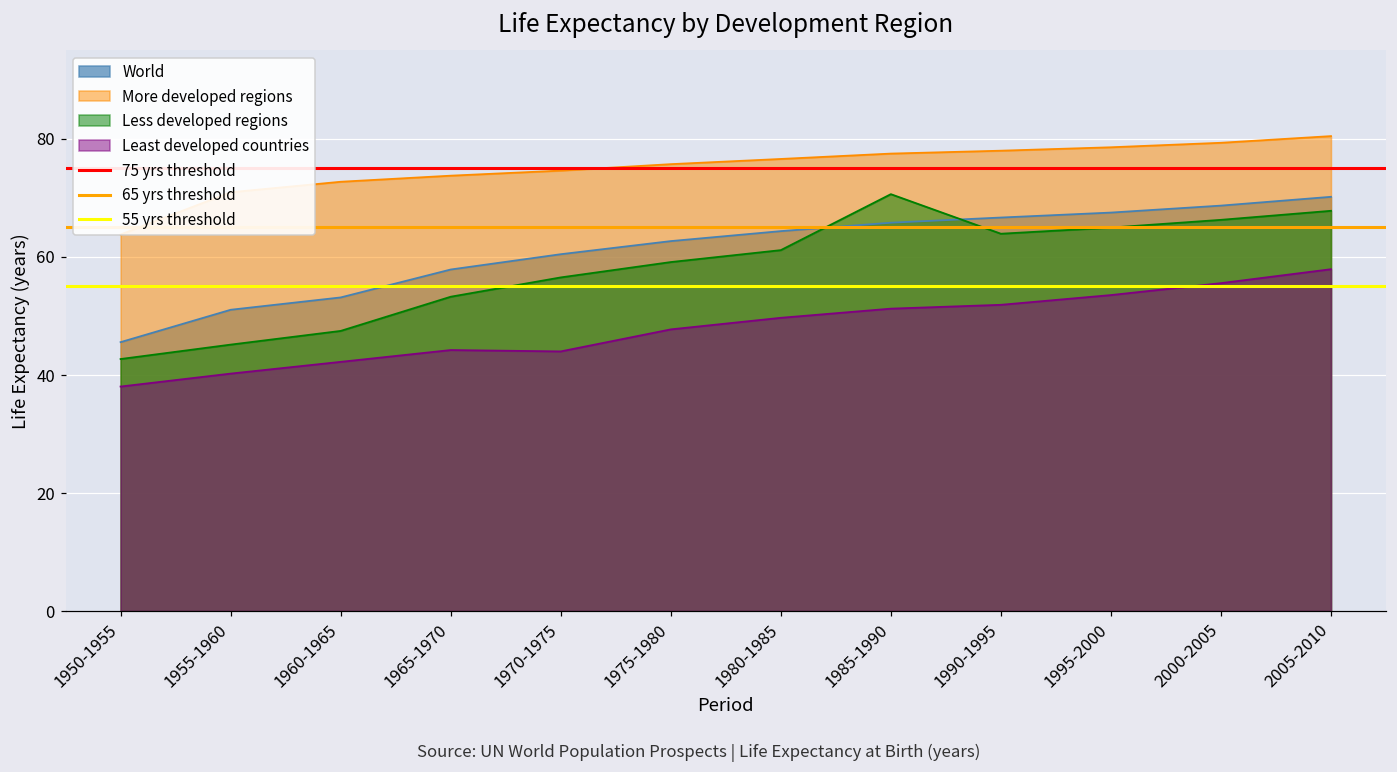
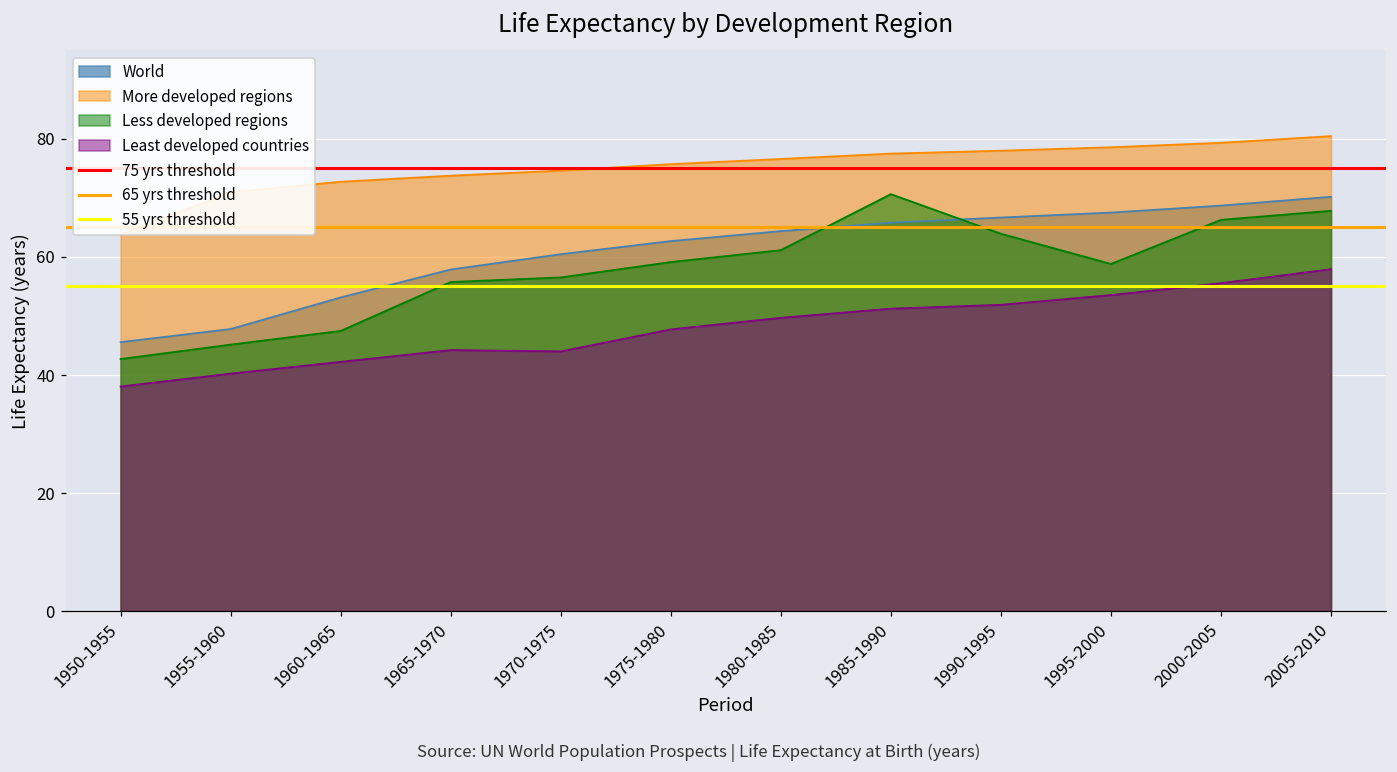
  {
    "World": {
      "1950-1955": 46,
-     "1955-1960": 51,
+     "1955-1960": 48,
      "1960-1965": 53,
      "1965-1970": 58,
      "1970-1975": 60,
      "1975-1980": 63,
      "1980-1985": 64,
      "1985-1990": 66,
      "1990-1995": 67,
      "1995-2000": 67,
      "2000-2005": 69,
      "2005-2010": 70
    },
    "More developed regions": {
      "1950-1955": 64,
      "1960-1965": 73,
      "1965-1970": 74,
      "1970-1975": 75,
      "1975-1980": 76,
      "1980-1985": 77,
      "1985-1990": 77,
      "1990-1995": 78,
      "1995-2000": 79,
      "2000-2005": 79,
      "2005-2010": 80
    },
    "Less developed regions": {
      "1950-1955": 43,
      "1955-1960": 45,
      "1960-1965": 47,
-     "1965-1970": 53,
+     "1965-1970": 56,
      "1970-1975": 56,
      "1975-1980": 59,
      "1980-1985": 61,
      "1985-1990": 71,
      "1990-1995": 64,
-     "1995-2000": 65,
+     "1995-2000": 59,
      "2000-2005": 66,
      "2005-2010": 68
    },
    "Least developed countries": {
      "1950-1955": 38,
      "1955-1960": 40,
      "1960-1965": 42,
      "1965-1970": 44,
      "1970-1975": 44,
      "1975-1980": 48,
      "1980-1985": 50,
      "1985-1990": 51,
      "1990-1995": 52,
      "1995-2000": 54,
      "2000-2005": 56,
      "2005-2010": 58
    }
  }
